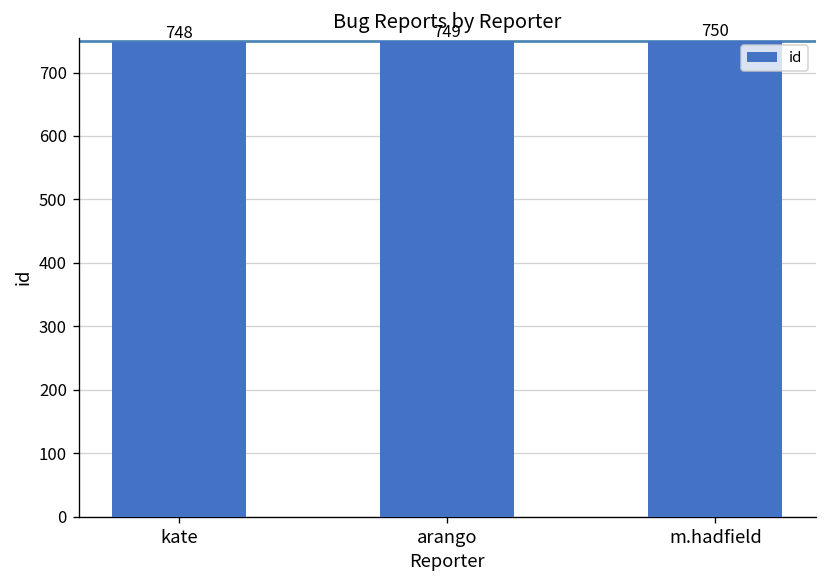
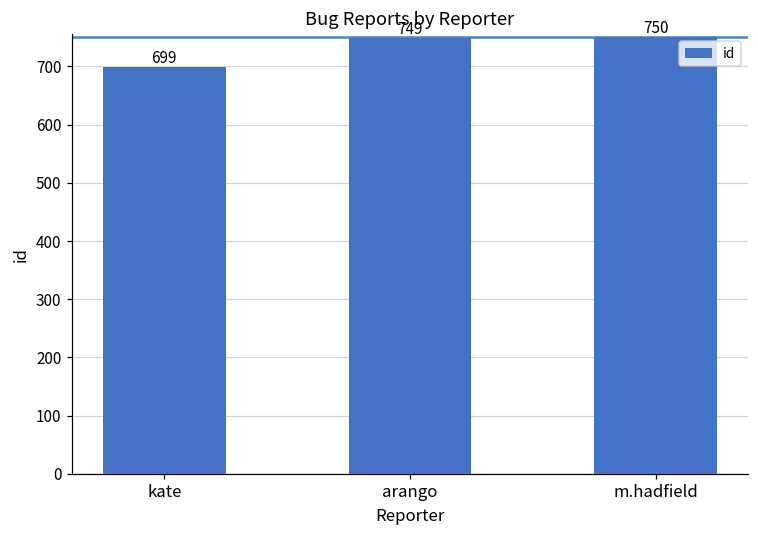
  {
-   "kate": 748,
+   "kate": 699,
    "arango": 749,
    "m.hadfield": 750
  }
